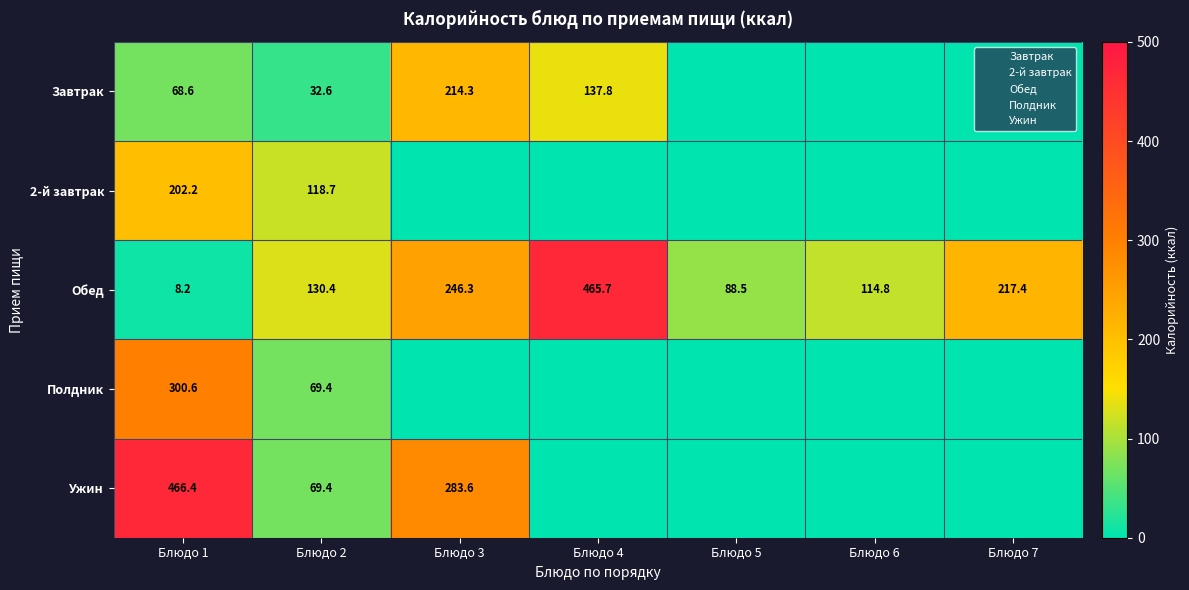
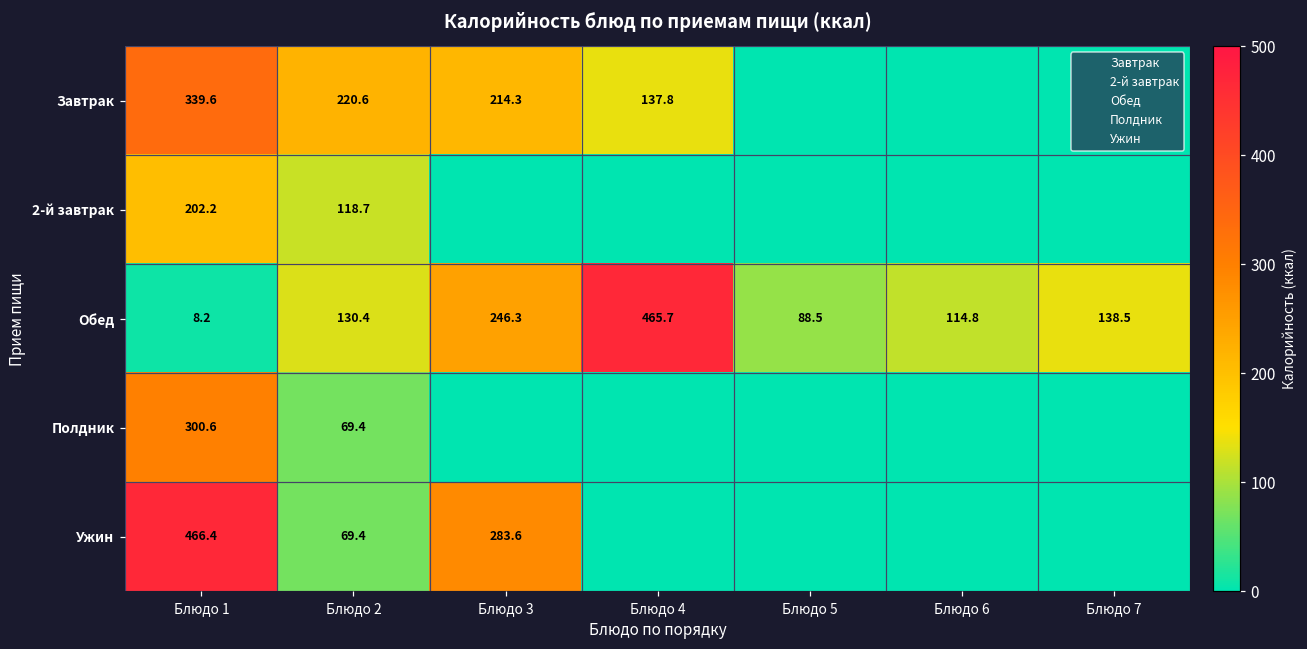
  {
    "Завтрак": {
-     "Блюдо 1": 68.6,
-     "Блюдо 2": 32.6,
+     "Блюдо 1": 339.6,
+     "Блюдо 2": 220.6,
      "Блюдо 3": 214.3,
      "Блюдо 4": 137.8
    },
    "2-й завтрак": {
      "Блюдо 1": 202.2,
      "Блюдо 2": 118.7
    },
    "Обед": {
      "Блюдо 1": 8.2,
      "Блюдо 2": 130.4,
      "Блюдо 3": 246.3,
      "Блюдо 4": 465.7,
      "Блюдо 5": 88.5,
      "Блюдо 6": 114.8,
-     "Блюдо 7": 217.4
+     "Блюдо 7": 138.5
    },
    "Полдник": {
      "Блюдо 1": 300.6,
      "Блюдо 2": 69.4
    },
    "Ужин": {
      "Блюдо 1": 466.4,
      "Блюдо 2": 69.4,
      "Блюдо 3": 283.6
    }
  }
